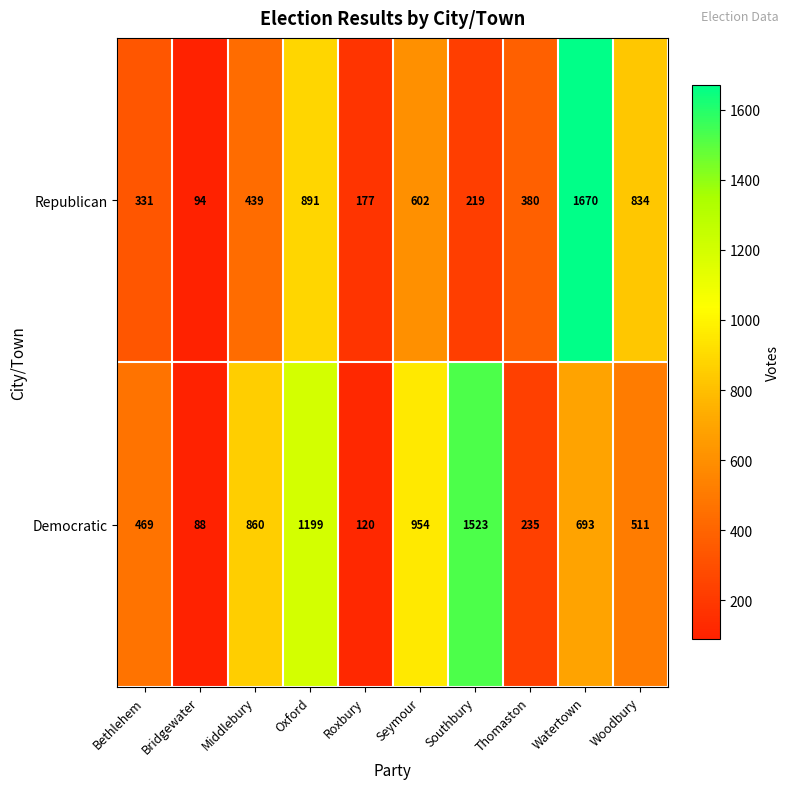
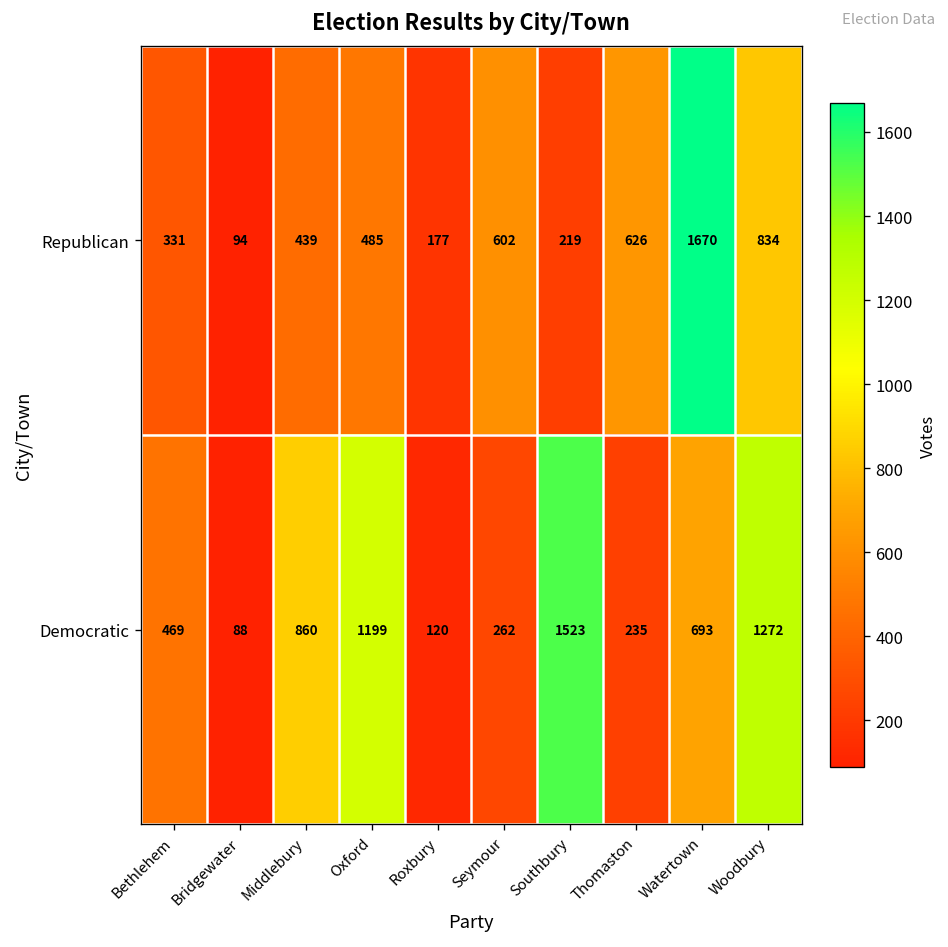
  {
    "Republican": {
      "Bethlehem": 331,
      "Bridgewater": 94,
      "Middlebury": 439,
-     "Oxford": 891,
+     "Oxford": 485,
      "Roxbury": 177,
      "Seymour": 602,
      "Southbury": 219,
-     "Thomaston": 380,
+     "Thomaston": 626,
      "Watertown": 1670,
      "Woodbury": 834
    },
    "Democratic": {
      "Bethlehem": 469,
      "Bridgewater": 88,
      "Middlebury": 860,
      "Oxford": 1199,
      "Roxbury": 120,
-     "Seymour": 954,
+     "Seymour": 262,
      "Southbury": 1523,
      "Thomaston": 235,
      "Watertown": 693,
-     "Woodbury": 511
+     "Woodbury": 1272
    }
  }
